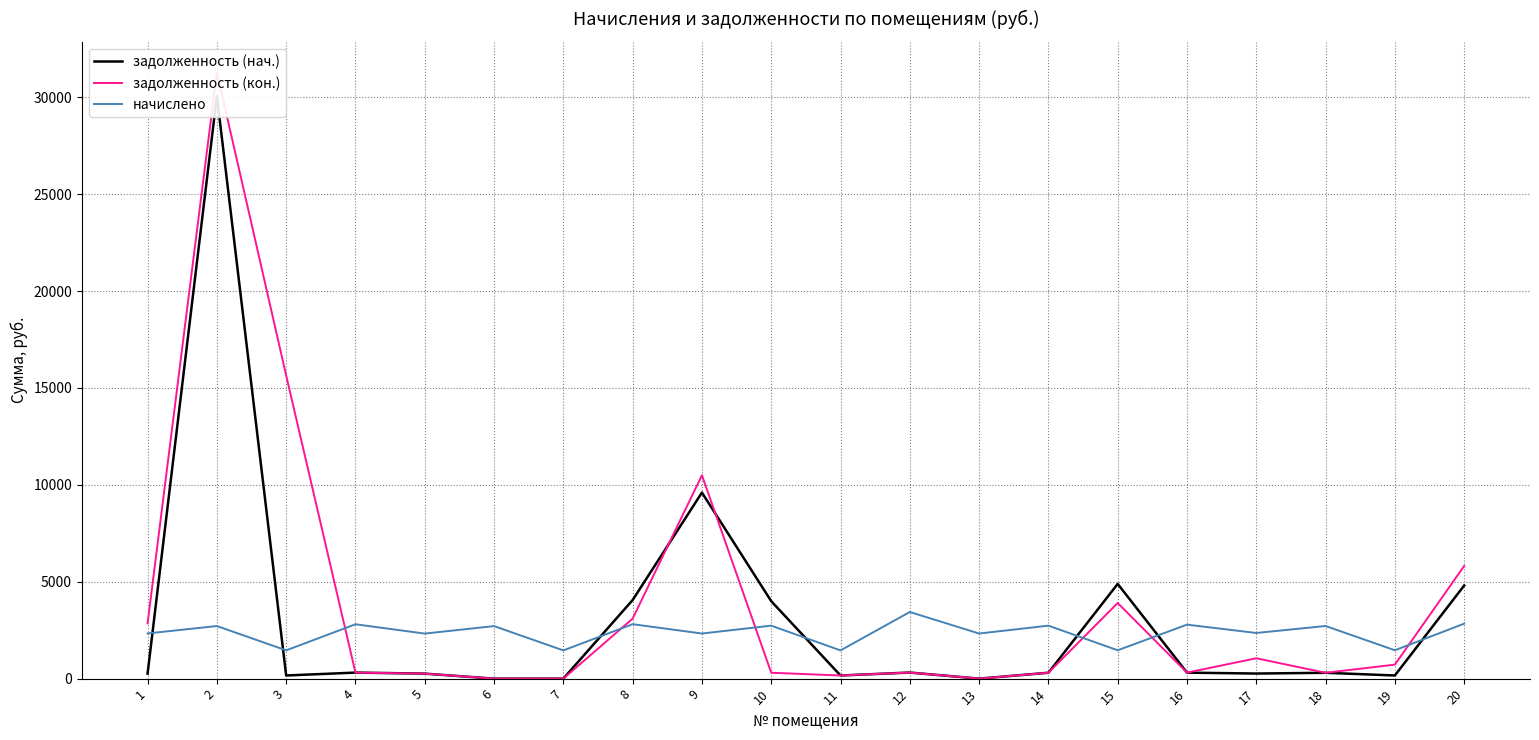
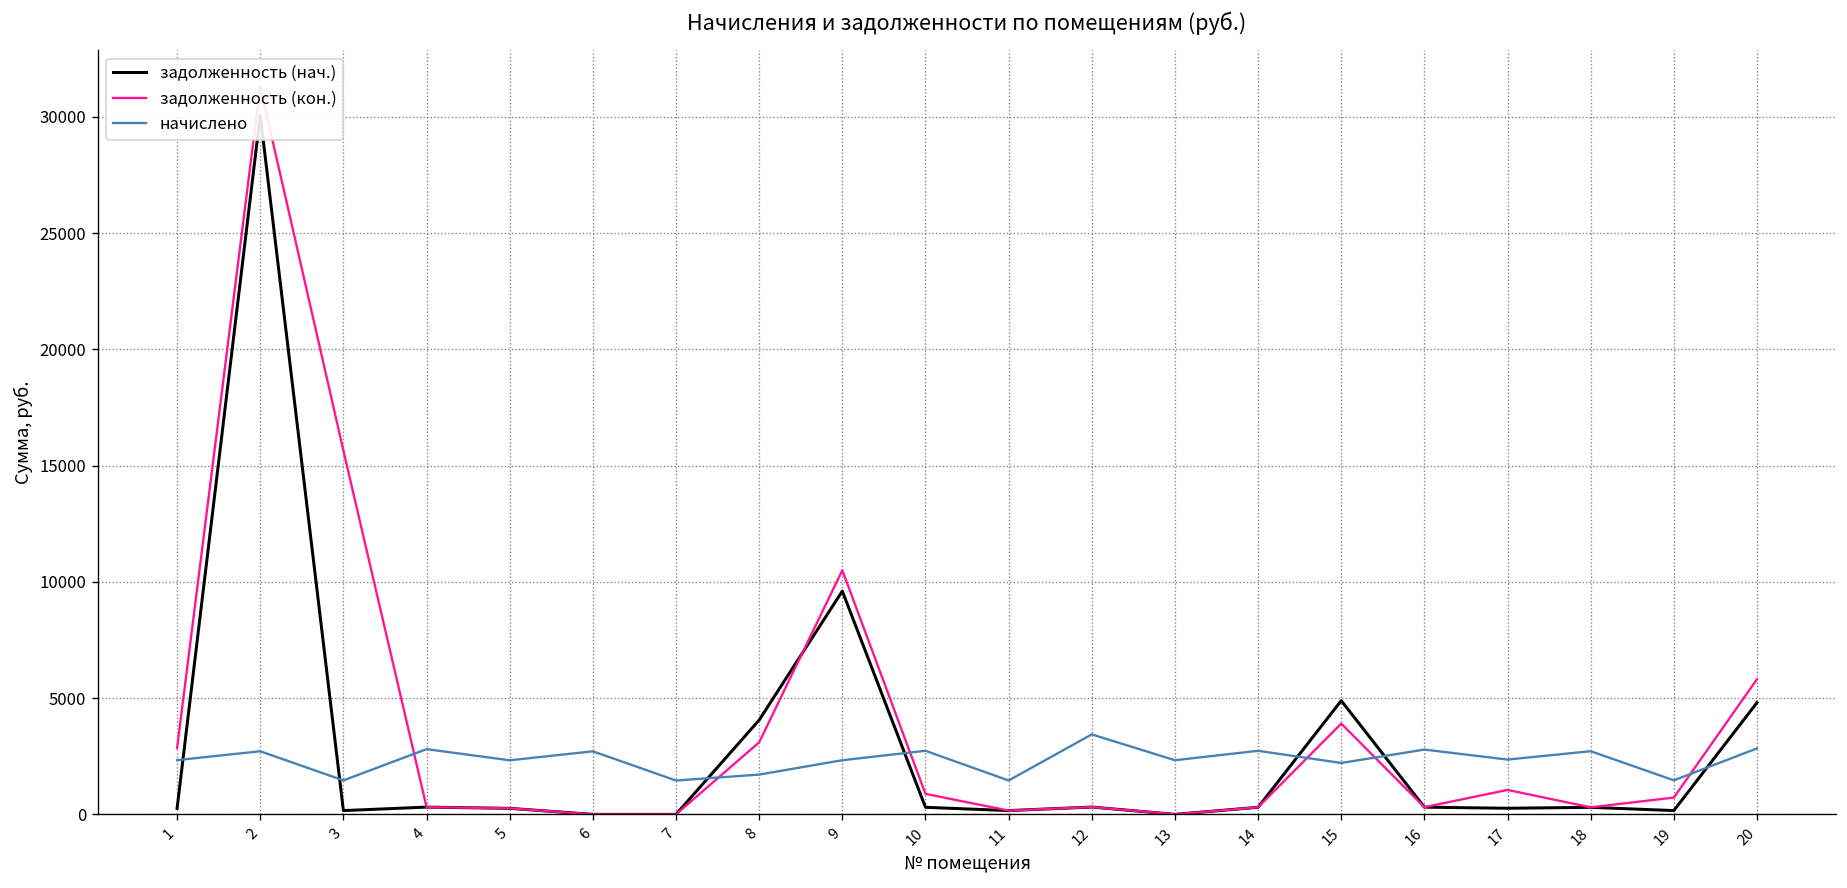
  {
    "задолженность (нач.)": {
      "1": 300,
      "3": 200,
      "8": 4100,
      "9": 9600,
-     "10": 4000,
+     "10": 300,
      "15": 4900,
      "17": 300,
      "19": 200,
      "20": 4800
    },
    "задолженность (кон.)": {
      "1": 2900,
      "3": 15600,
      "8": 3100,
      "9": 10500,
-     "10": 300,
+     "10": 900,
      "15": 3900,
      "17": 1100,
      "19": 700,
      "20": 5800
    },
    "начислено": {
      "1": 2300,
      "2": 2700,
      "3": 1500,
      "4": 2800,
      "5": 2300,
      "6": 2700,
      "7": 1500,
-     "8": 2800,
+     "8": 1700,
      "9": 2300,
      "10": 2700,
      "11": 1500,
      "12": 3400,
      "13": 2300,
      "14": 2700,
-     "15": 1500,
+     "15": 2200,
      "16": 2800,
      "17": 2400,
      "18": 2700,
      "19": 1500,
      "20": 2800
    }
  }
